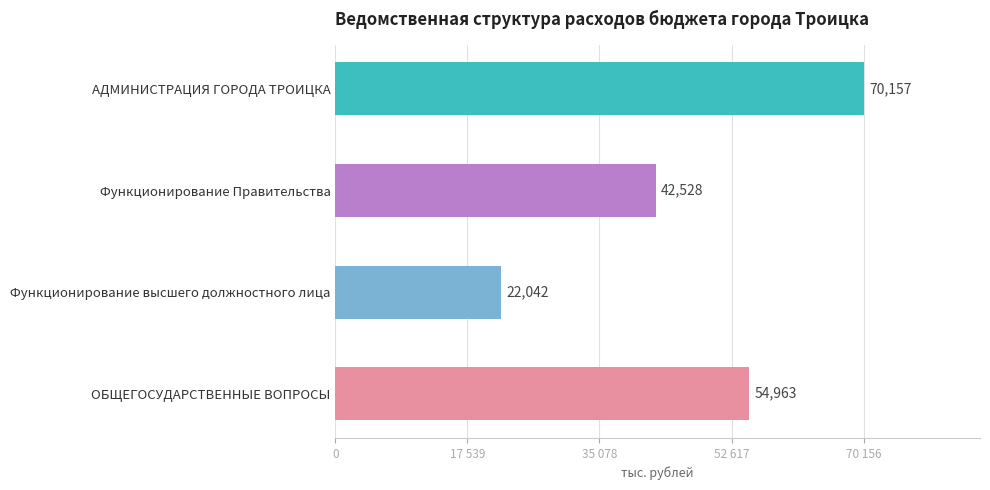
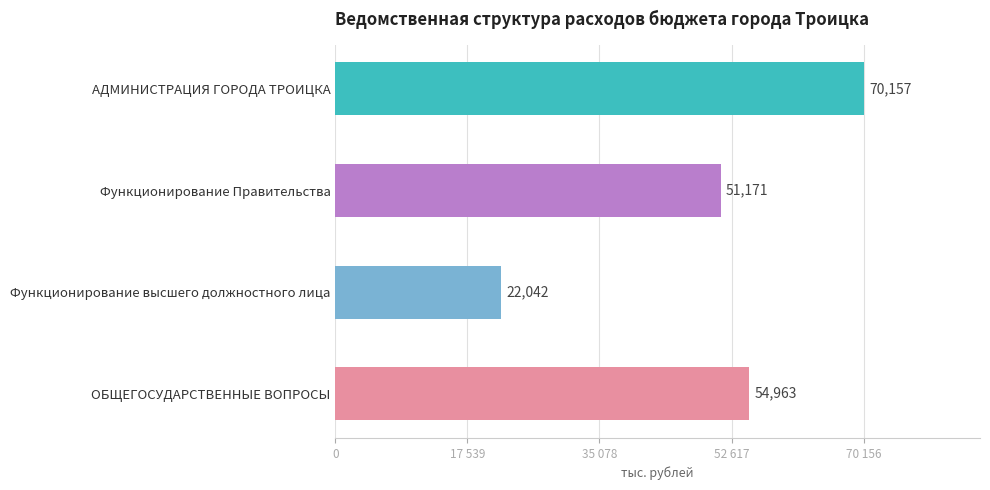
  {
    "АДМИНИСТРАЦИЯ ГОРОДА ТРОИЦКА": "70,157",
-   "Функционирование Правительства": "42,528",
+   "Функционирование Правительства": "51,171",
    "Функционирование высшего должностного лица": "22,042",
    "ОБЩЕГОСУДАРСТВЕННЫЕ ВОПРОСЫ": "54,963"
  }
